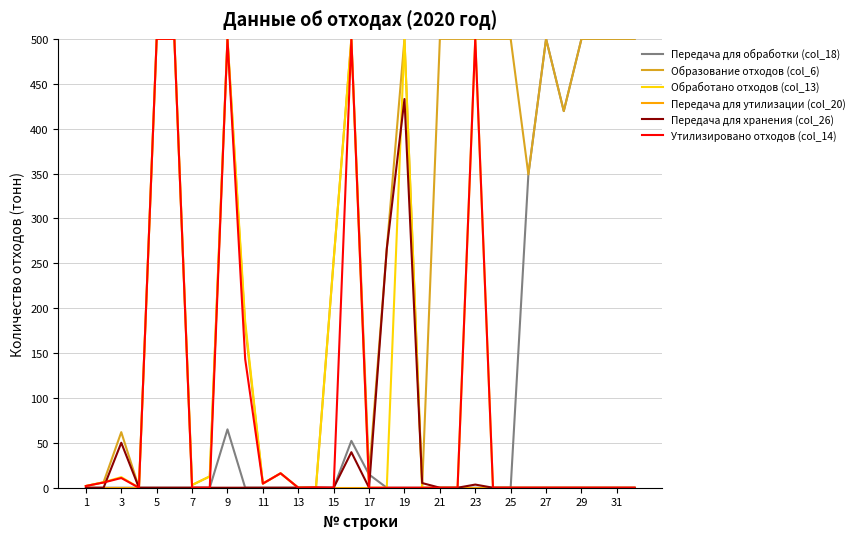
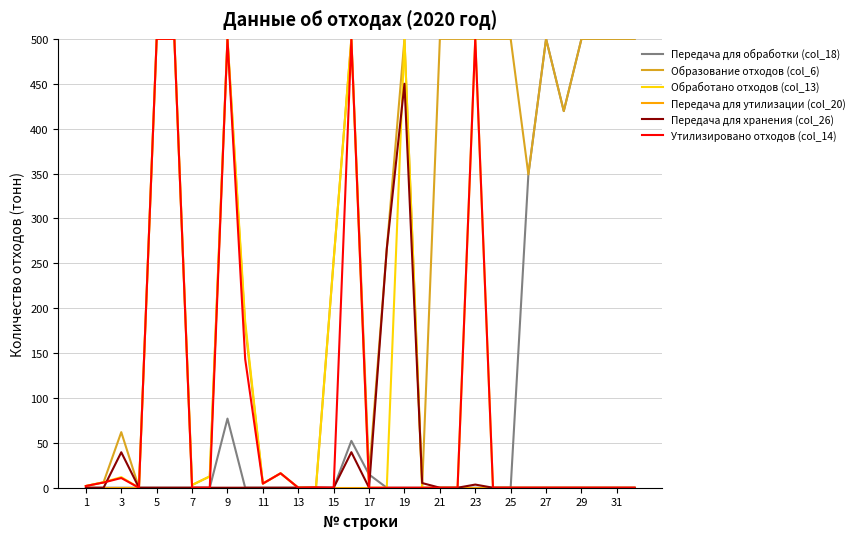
  {
    "Передача для обработки (col_18)": {
-     "9": 70
+     "9": 80
    },
    "Передача для хранения (col_26)": {
-     "3": 50,
-     "19": 430,
+     "3": 40,
+     "19": 450,
      "23": 0
    }
  }
